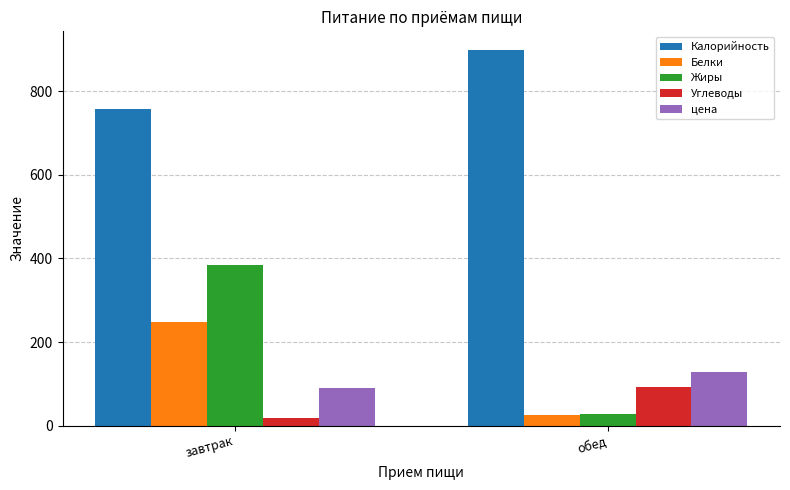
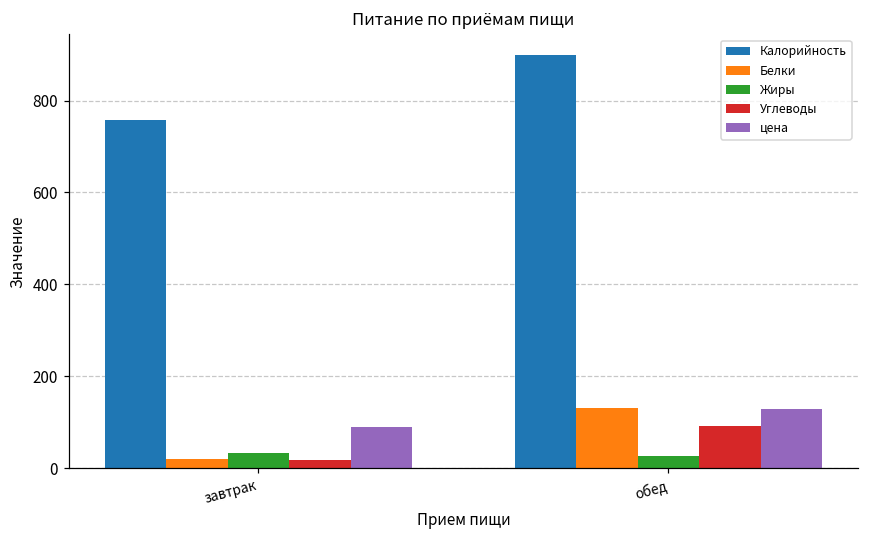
  {
    "Калорийность": {
      "завтрак": 760,
      "обед": 900
    },
    "Белки": {
-     "завтрак": 250,
-     "обед": 20
+     "завтрак": 20,
+     "обед": 130
    },
    "Жиры": {
-     "завтрак": 380,
+     "завтрак": 30,
      "обед": 30
    },
    "Углеводы": {
      "завтрак": 20,
      "обед": 90
    },
    "цена": {
      "завтрак": 90,
      "обед": 130
    }
  }
